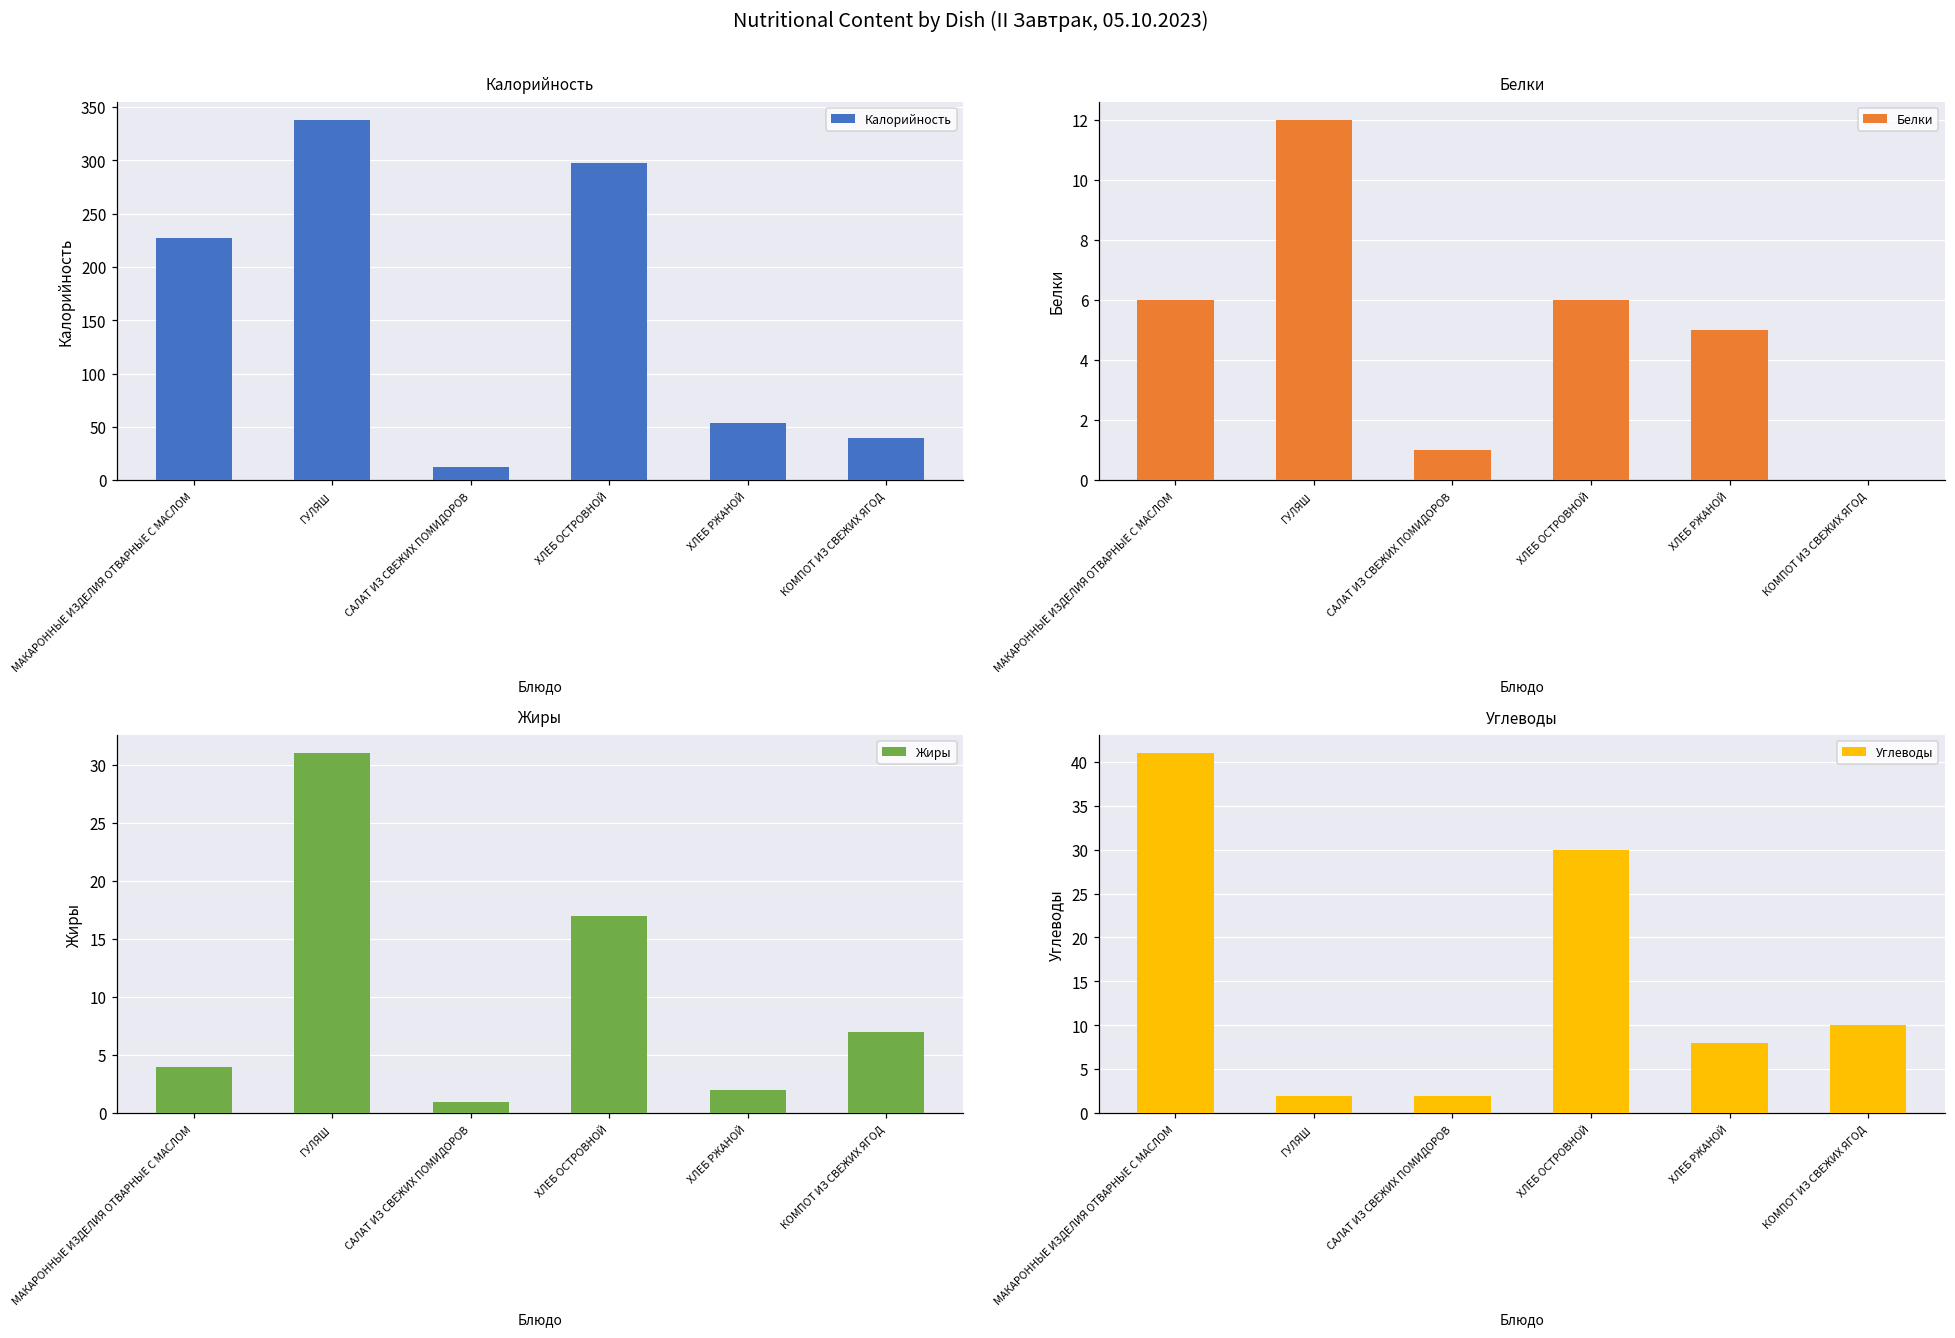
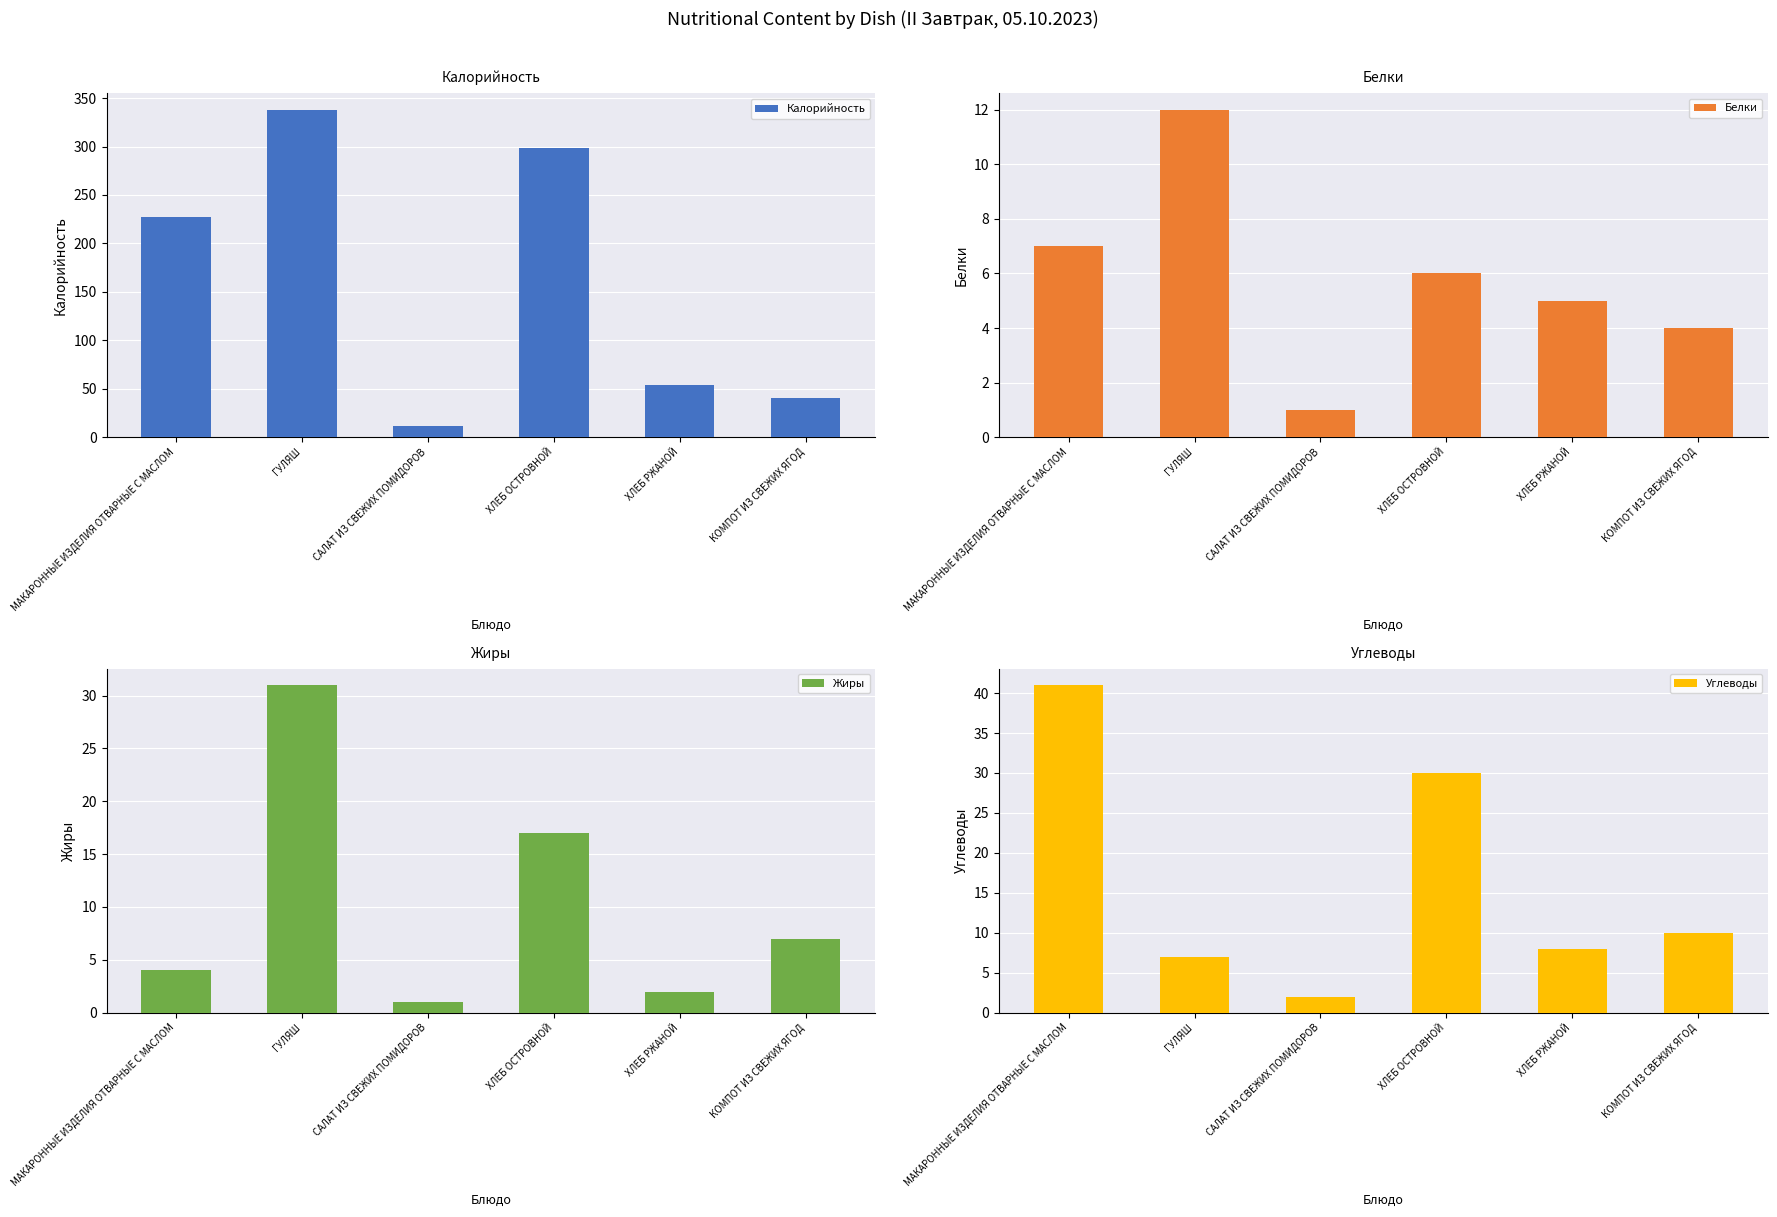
  {
    "Калорийность": {
      "МАКАРОННЫЕ ИЗДЕЛИЯ ОТВАРНЫЕ С МАСЛОМ": 230,
      "ГУЛЯШ": 340,
      "САЛАТ ИЗ СВЕЖИХ ПОМИДОРОВ": 10,
      "ХЛЕБ ОСТРОВНОЙ": 300,
      "ХЛЕБ РЖАНОЙ": 50,
      "КОМПОТ ИЗ СВЕЖИХ ЯГОД": 40
    },
    "Белки": {
-     "МАКАРОННЫЕ ИЗДЕЛИЯ ОТВАРНЫЕ С МАСЛОМ": 6,
+     "МАКАРОННЫЕ ИЗДЕЛИЯ ОТВАРНЫЕ С МАСЛОМ": 7,
      "ГУЛЯШ": 12,
      "САЛАТ ИЗ СВЕЖИХ ПОМИДОРОВ": 1,
      "ХЛЕБ ОСТРОВНОЙ": 6,
      "ХЛЕБ РЖАНОЙ": 5,
-     "КОМПОТ ИЗ СВЕЖИХ ЯГОД": 0
+     "КОМПОТ ИЗ СВЕЖИХ ЯГОД": 4
    },
    "Жиры": {
      "МАКАРОННЫЕ ИЗДЕЛИЯ ОТВАРНЫЕ С МАСЛОМ": 4.0,
      "ГУЛЯШ": 31.0,
      "САЛАТ ИЗ СВЕЖИХ ПОМИДОРОВ": 1.0,
      "ХЛЕБ ОСТРОВНОЙ": 17.0,
      "ХЛЕБ РЖАНОЙ": 2.0,
      "КОМПОТ ИЗ СВЕЖИХ ЯГОД": 7.0
    },
    "Углеводы": {
      "МАКАРОННЫЕ ИЗДЕЛИЯ ОТВАРНЫЕ С МАСЛОМ": 41,
-     "ГУЛЯШ": 2,
+     "ГУЛЯШ": 7,
      "САЛАТ ИЗ СВЕЖИХ ПОМИДОРОВ": 2,
      "ХЛЕБ ОСТРОВНОЙ": 30,
      "ХЛЕБ РЖАНОЙ": 8,
      "КОМПОТ ИЗ СВЕЖИХ ЯГОД": 10
    }
  }
